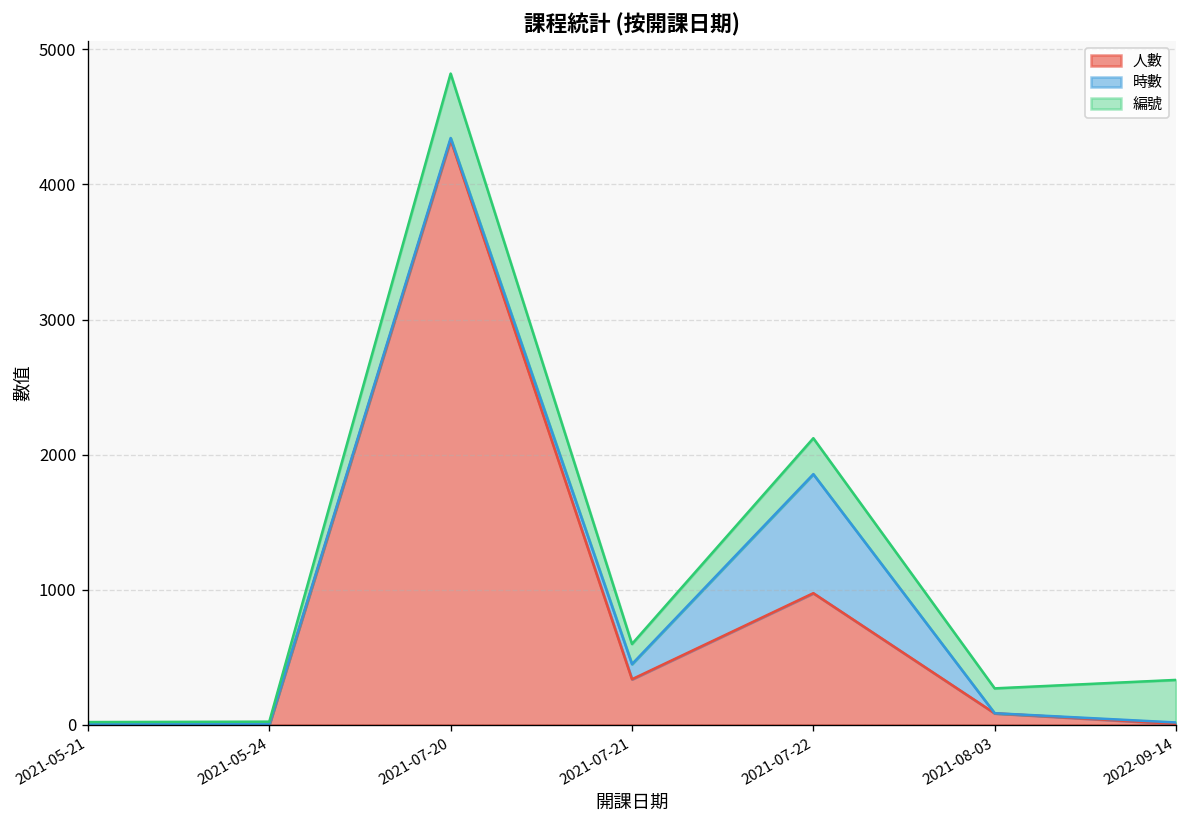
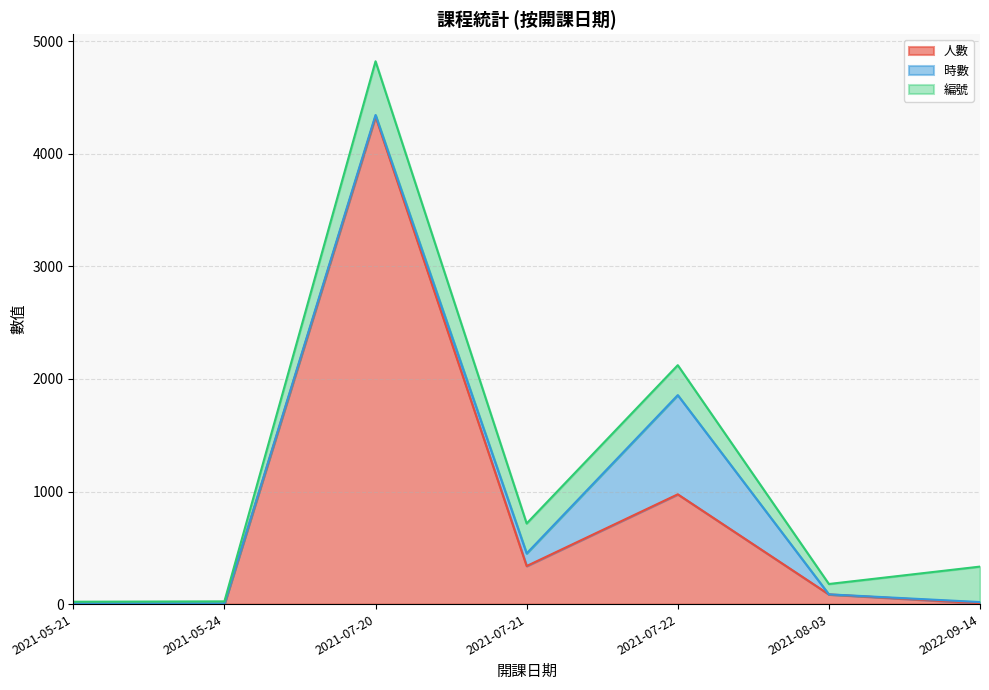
  {
    "人數": {
      "2021-07-21": 340,
      "2021-07-22": 980
    },
    "時數": {
      "2021-07-21": 110,
      "2021-07-22": 880
    },
    "編號": {
      "2021-07-20": 480,
-     "2021-07-21": 150,
+     "2021-07-21": 270,
      "2021-07-22": 270,
-     "2021-08-03": 180,
+     "2021-08-03": 90,
      "2022-09-14": 320
    }
  }
